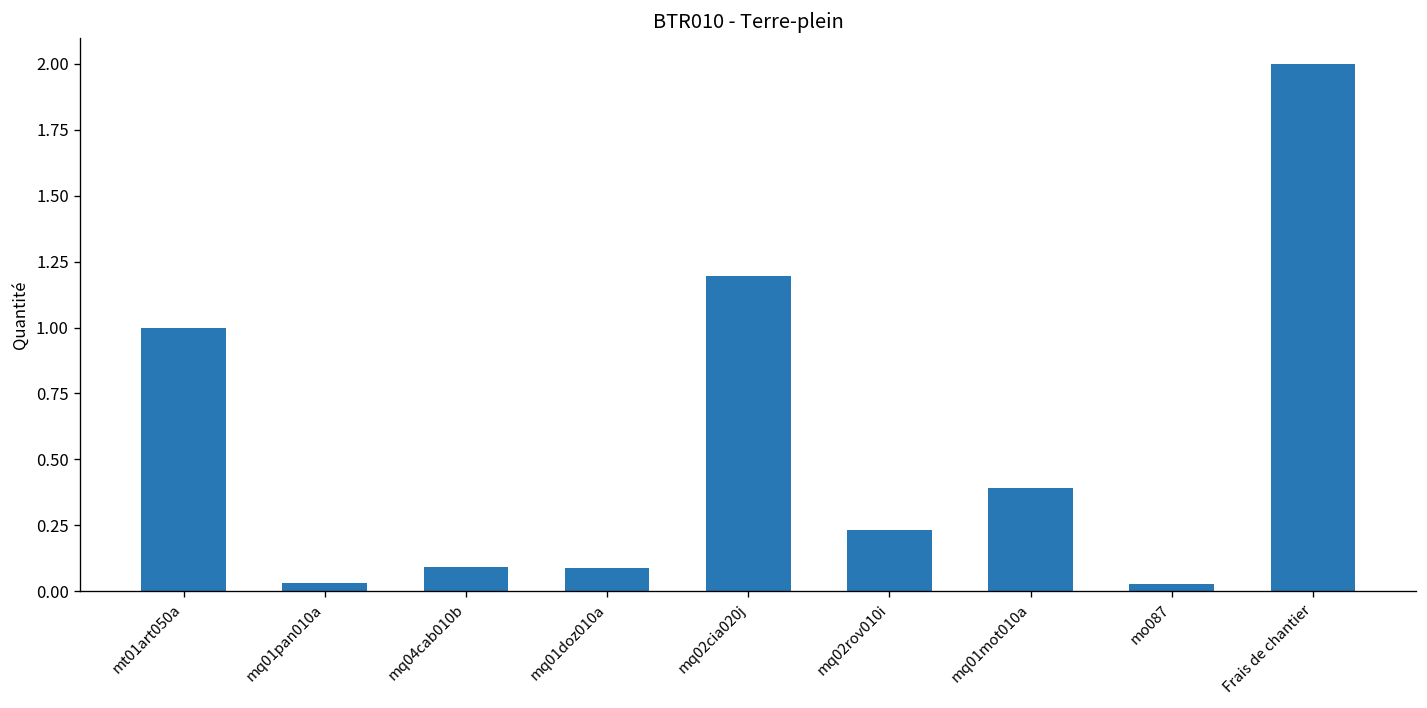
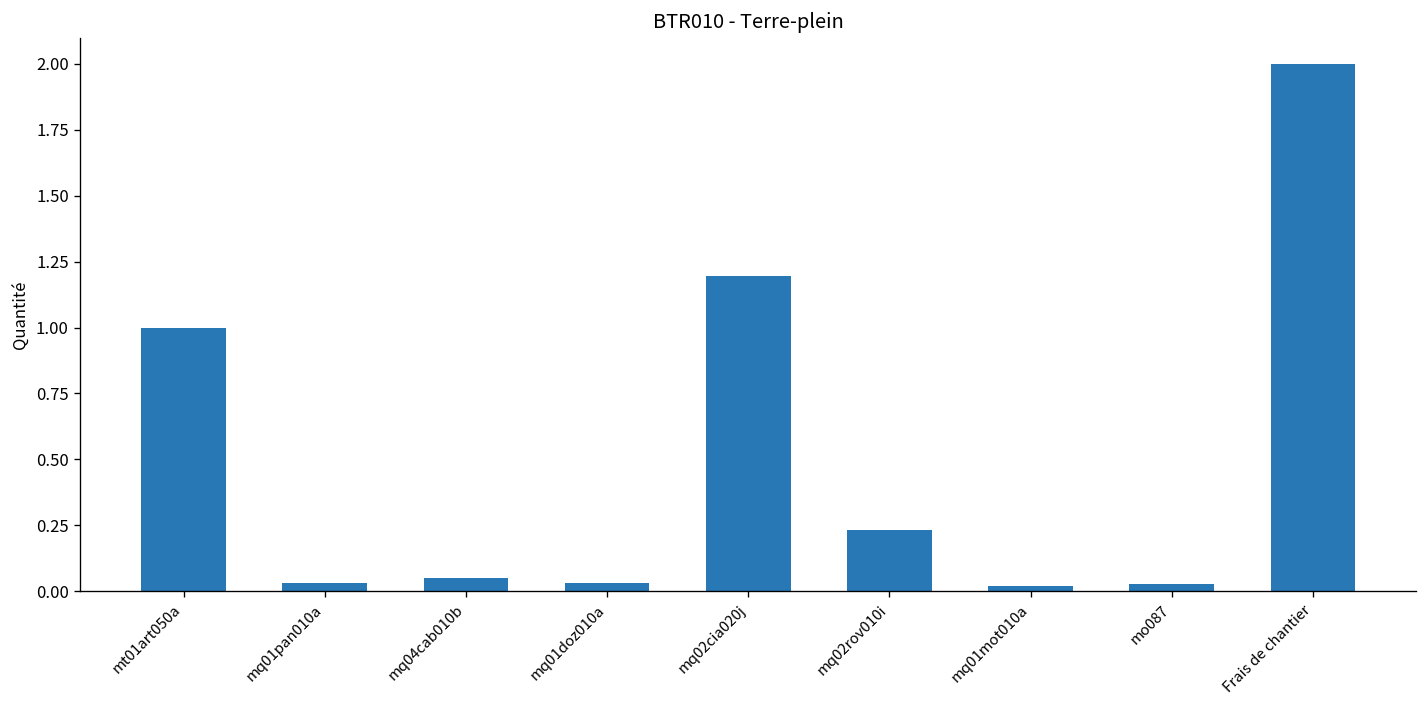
  {
    "mt01art050a": 1.00,
    "mq01pan010a": 0.03,
-   "mq04cab010b": 0.09,
-   "mq01doz010a": 0.09,
+   "mq04cab010b": 0.05,
+   "mq01doz010a": 0.03,
    "mq02cia020j": 1.20,
    "mq02rov010i": 0.23,
-   "mq01mot010a": 0.39,
+   "mq01mot010a": 0.02,
    "mo087": 0.03,
    "Frais de chantier": 2.00
  }
